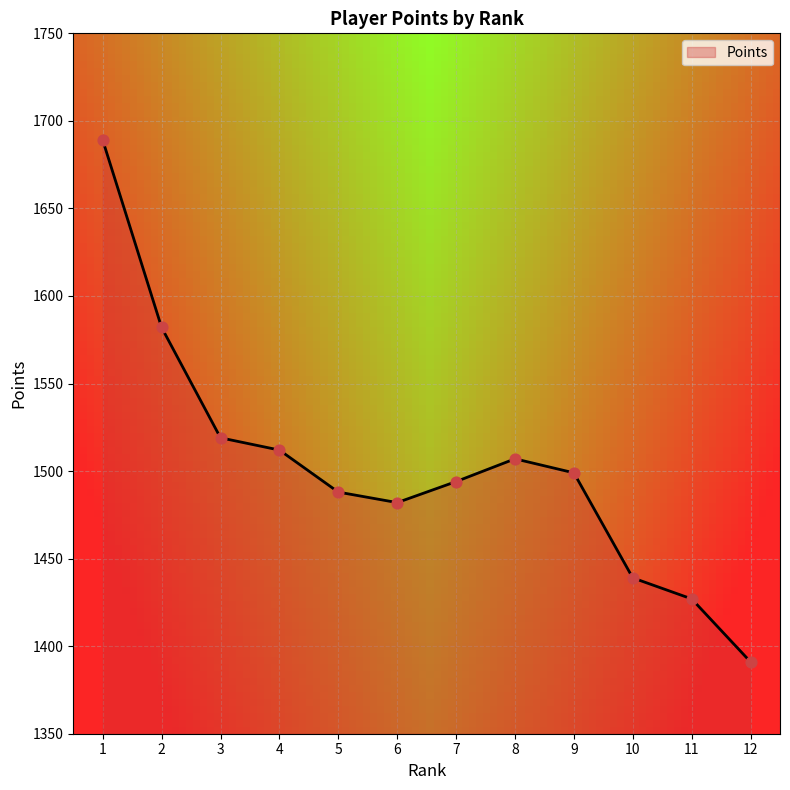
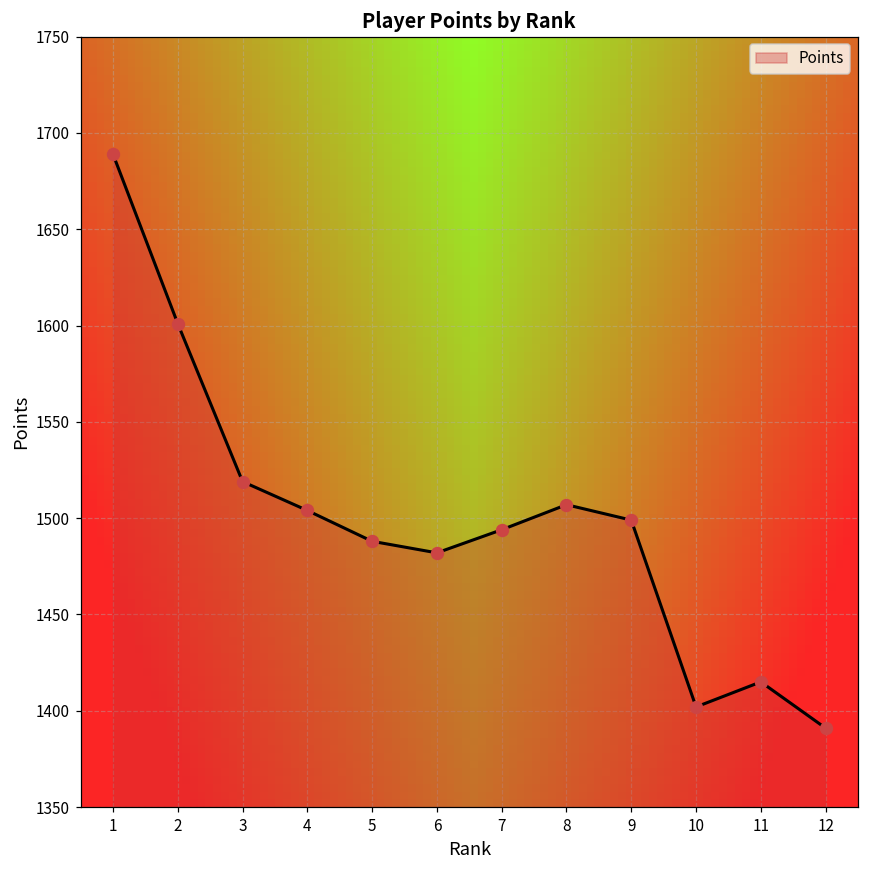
  {
    "1": 1689,
-   "2": 1582,
+   "2": 1601,
    "3": 1519,
-   "4": 1512,
+   "4": 1504,
    "5": 1488,
    "6": 1482,
    "7": 1494,
    "8": 1507,
    "9": 1499,
-   "10": 1439,
-   "11": 1427,
+   "10": 1402,
+   "11": 1415,
    "12": 1391
  }
